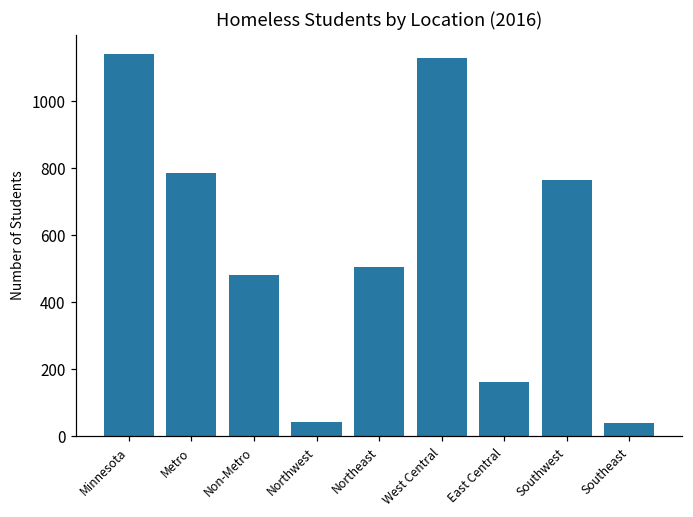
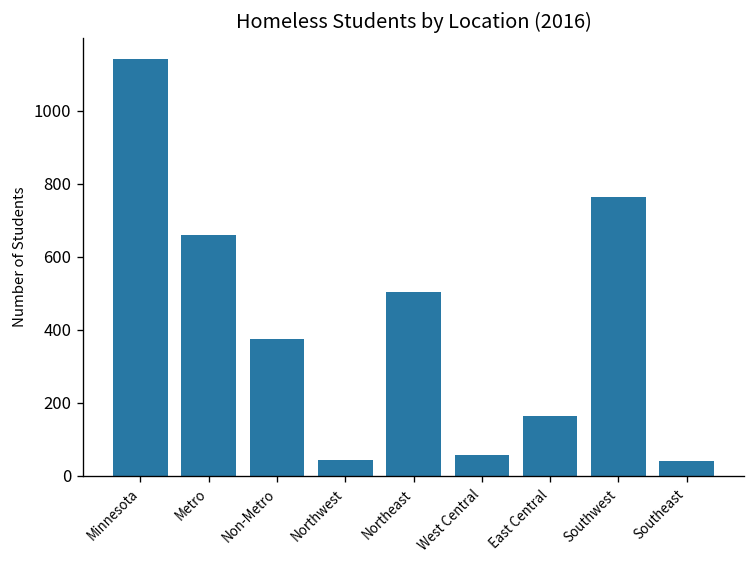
  {
    "Minnesota": 1140,
-   "Metro": 790,
-   "Non-Metro": 480,
+   "Metro": 660,
+   "Non-Metro": 380,
    "Northwest": 40,
    "Northeast": 500,
-   "West Central": 1130,
+   "West Central": 60,
    "East Central": 160,
    "Southwest": 760,
    "Southeast": 40
  }
